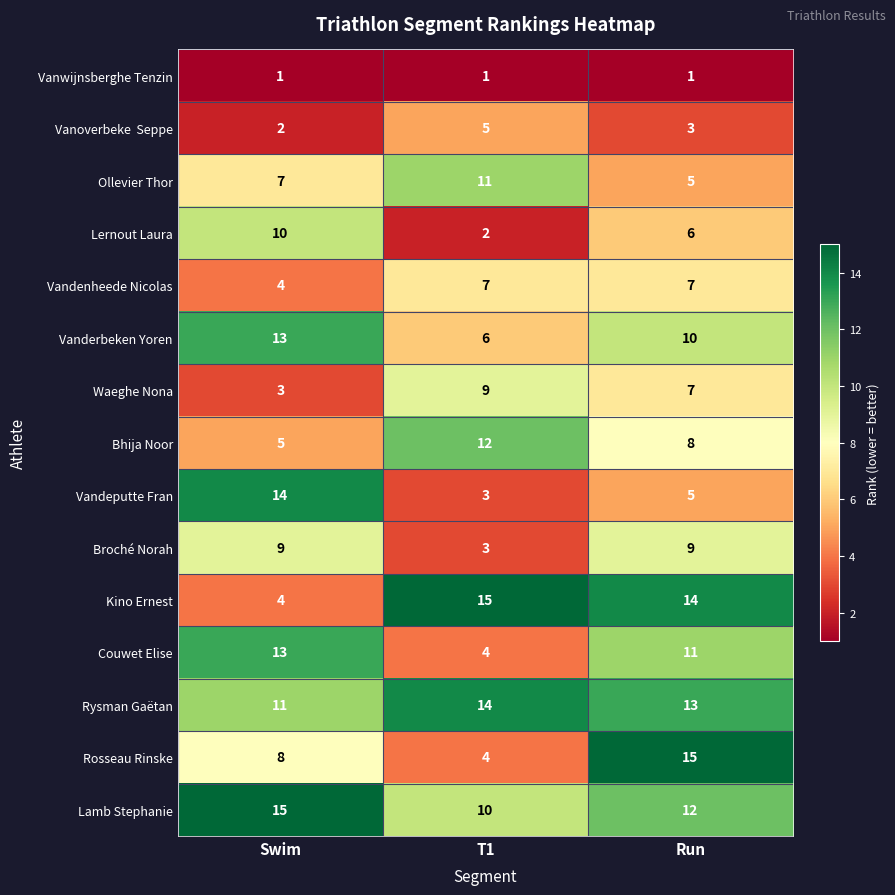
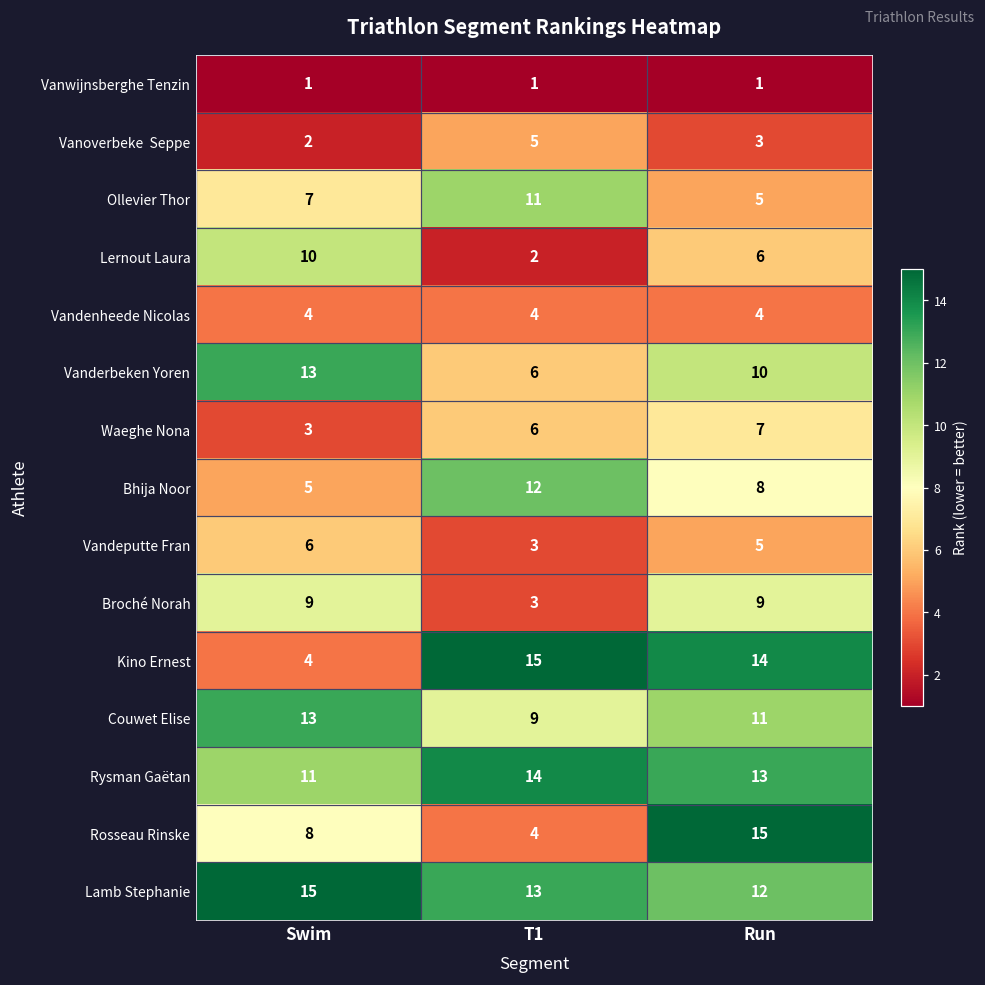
  {
    "Vanwijnsberghe Tenzin": {
      "Swim": 1,
      "T1": 1,
      "Run": 1
    },
    "Vanoverbeke Seppe": {
      "Swim": 2,
      "T1": 5,
      "Run": 3
    },
    "Ollevier Thor": {
      "Swim": 7,
      "T1": 11,
      "Run": 5
    },
    "Lernout Laura": {
      "Swim": 10,
      "T1": 2,
      "Run": 6
    },
    "Vandenheede Nicolas": {
      "Swim": 4,
-     "T1": 7,
-     "Run": 7
+     "T1": 4,
+     "Run": 4
    },
    "Vanderbeken Yoren": {
      "Swim": 13,
      "T1": 6,
      "Run": 10
    },
    "Waeghe Nona": {
      "Swim": 3,
-     "T1": 9,
+     "T1": 6,
      "Run": 7
    },
    "Bhija Noor": {
      "Swim": 5,
      "T1": 12,
      "Run": 8
    },
    "Vandeputte Fran": {
-     "Swim": 14,
+     "Swim": 6,
      "T1": 3,
      "Run": 5
    },
    "Broché Norah": {
      "Swim": 9,
      "T1": 3,
      "Run": 9
    },
    "Kino Ernest": {
      "Swim": 4,
      "T1": 15,
      "Run": 14
    },
    "Couwet Elise": {
      "Swim": 13,
-     "T1": 4,
+     "T1": 9,
      "Run": 11
    },
    "Rysman Gaëtan": {
      "Swim": 11,
      "T1": 14,
      "Run": 13
    },
    "Rosseau Rinske": {
      "Swim": 8,
      "T1": 4,
      "Run": 15
    },
    "Lamb Stephanie": {
      "Swim": 15,
-     "T1": 10,
+     "T1": 13,
      "Run": 12
    }
  }
